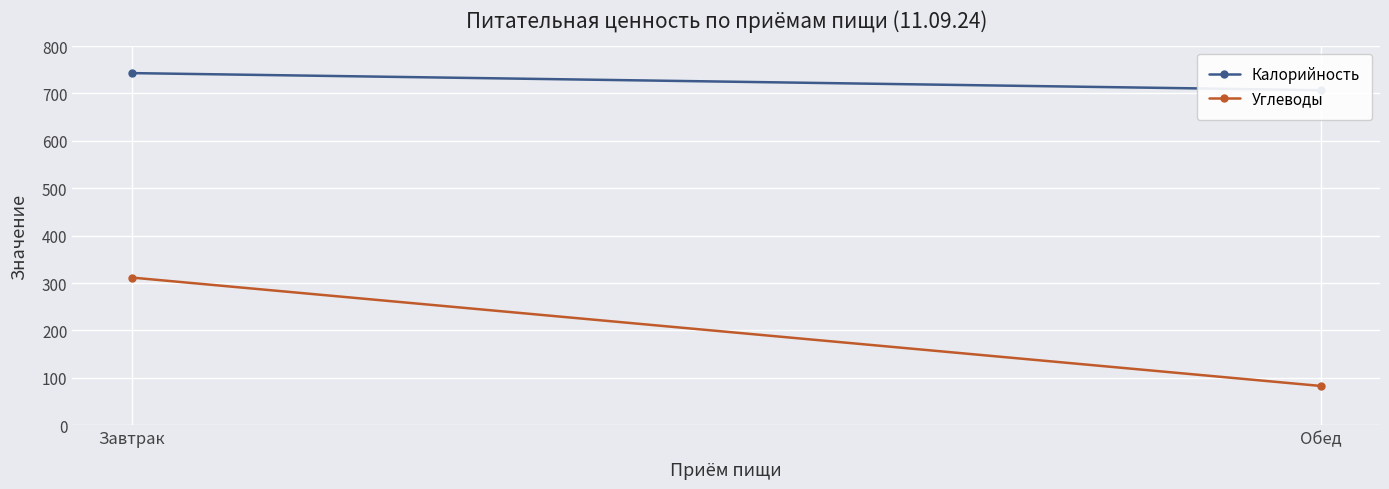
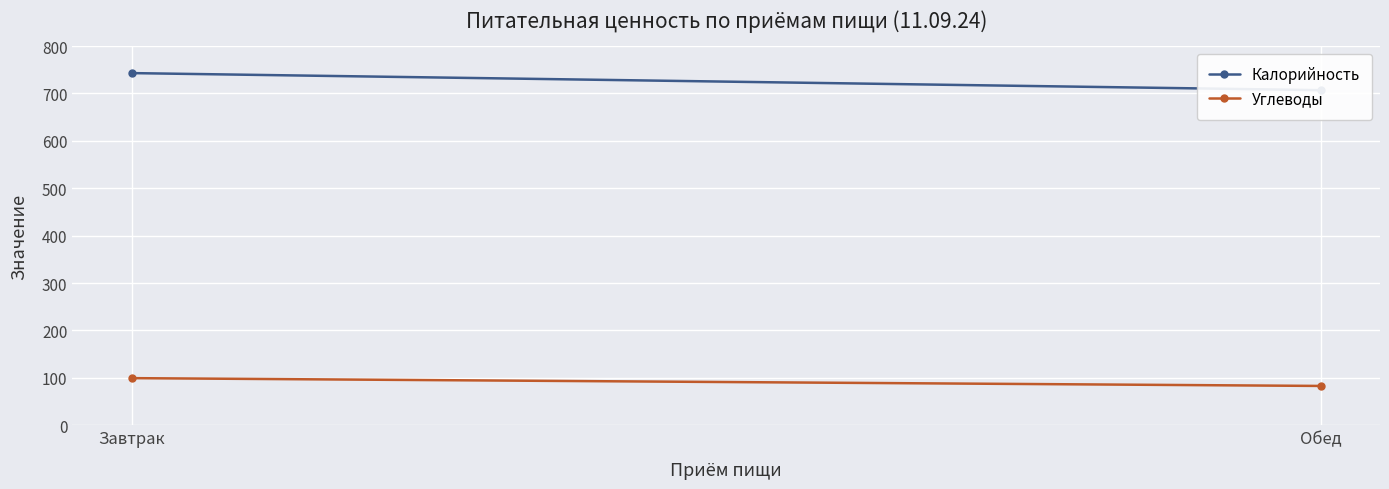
  {
    "Калорийность": {
      "Завтрак": 740
    },
    "Углеводы": {
-     "Завтрак": 310,
+     "Завтрак": 100,
      "Обед": 80
    }
  }
